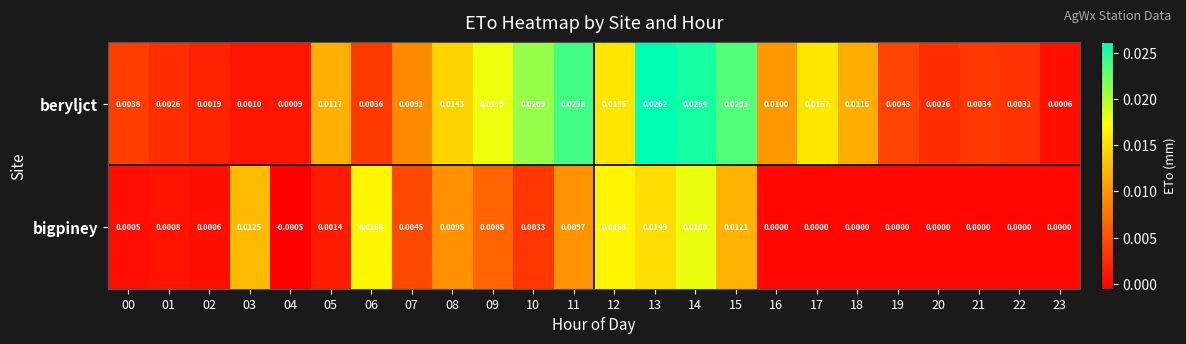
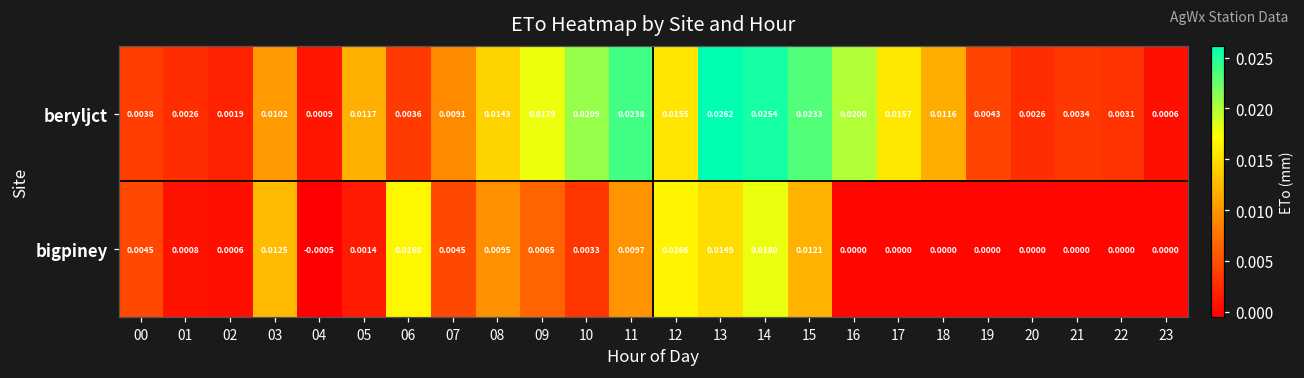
  {
    "beryljct": {
      "00": 0.0038,
      "01": 0.0026,
      "02": 0.0019,
-     "03": 0.0010,
+     "03": 0.0102,
      "04": 0.0009,
      "05": 0.0117,
      "06": 0.0036,
      "07": 0.0091,
      "08": 0.0143,
      "09": 0.0179,
      "10": 0.0209,
      "11": 0.0238,
      "12": 0.0155,
      "13": 0.0262,
      "14": 0.0254,
      "15": 0.0233,
-     "16": 0.0100,
+     "16": 0.0200,
      "17": 0.0157,
      "18": 0.0116,
      "19": 0.0043,
      "20": 0.0026,
      "21": 0.0034,
      "22": 0.0031,
      "23": 0.0006
    },
    "bigpiney": {
-     "00": 0.0005,
+     "00": 0.0045,
      "01": 0.0008,
      "02": 0.0006,
      "03": 0.0125,
      "04": -0.0005,
      "05": 0.0014,
      "06": 0.0168,
      "07": 0.0045,
      "08": 0.0095,
      "09": 0.0065,
      "10": 0.0033,
      "11": 0.0097,
      "12": 0.0166,
      "13": 0.0149,
      "14": 0.0180,
      "15": 0.0121,
      "16": 0.0000,
      "17": 0.0000,
      "18": 0.0000,
      "19": 0.0000,
      "20": 0.0000,
      "21": 0.0000,
      "22": 0.0000,
      "23": 0.0000
    }
  }
